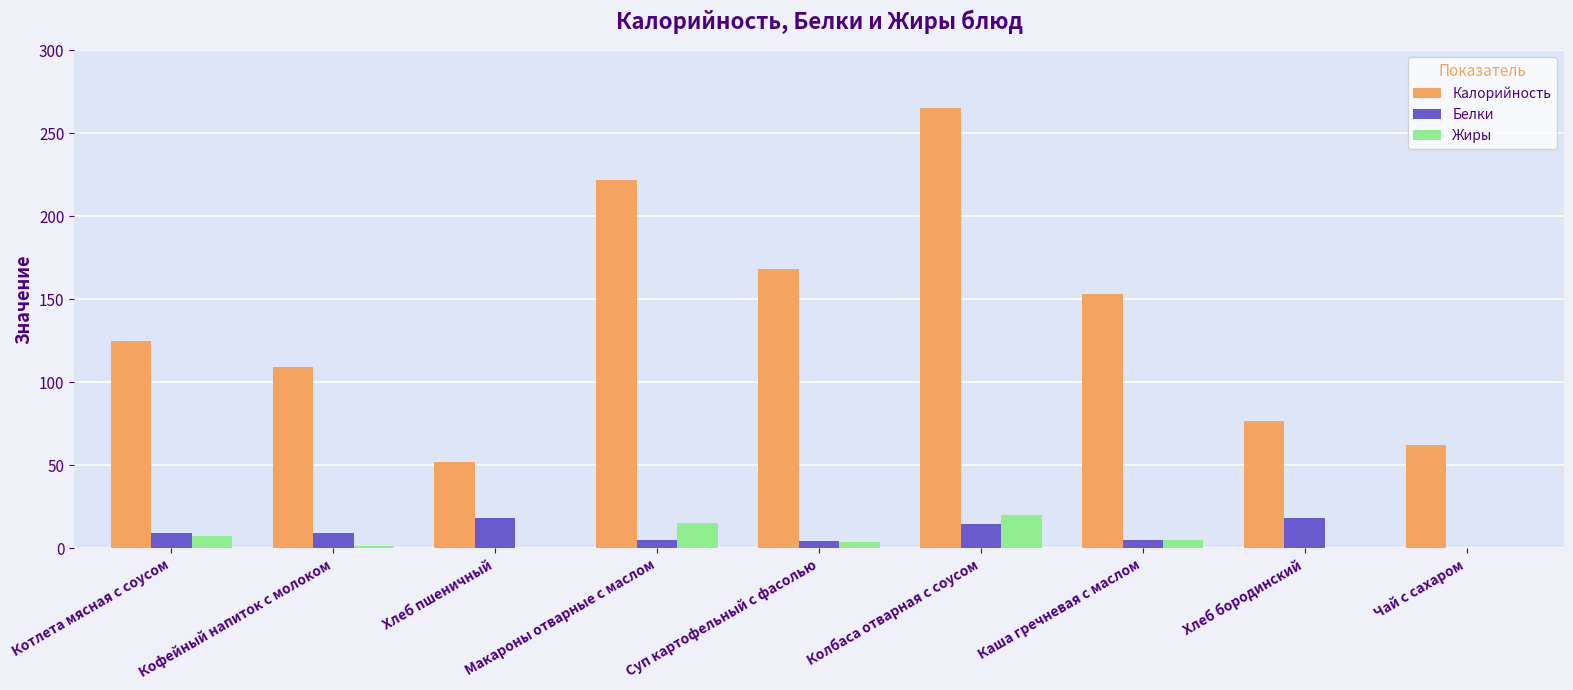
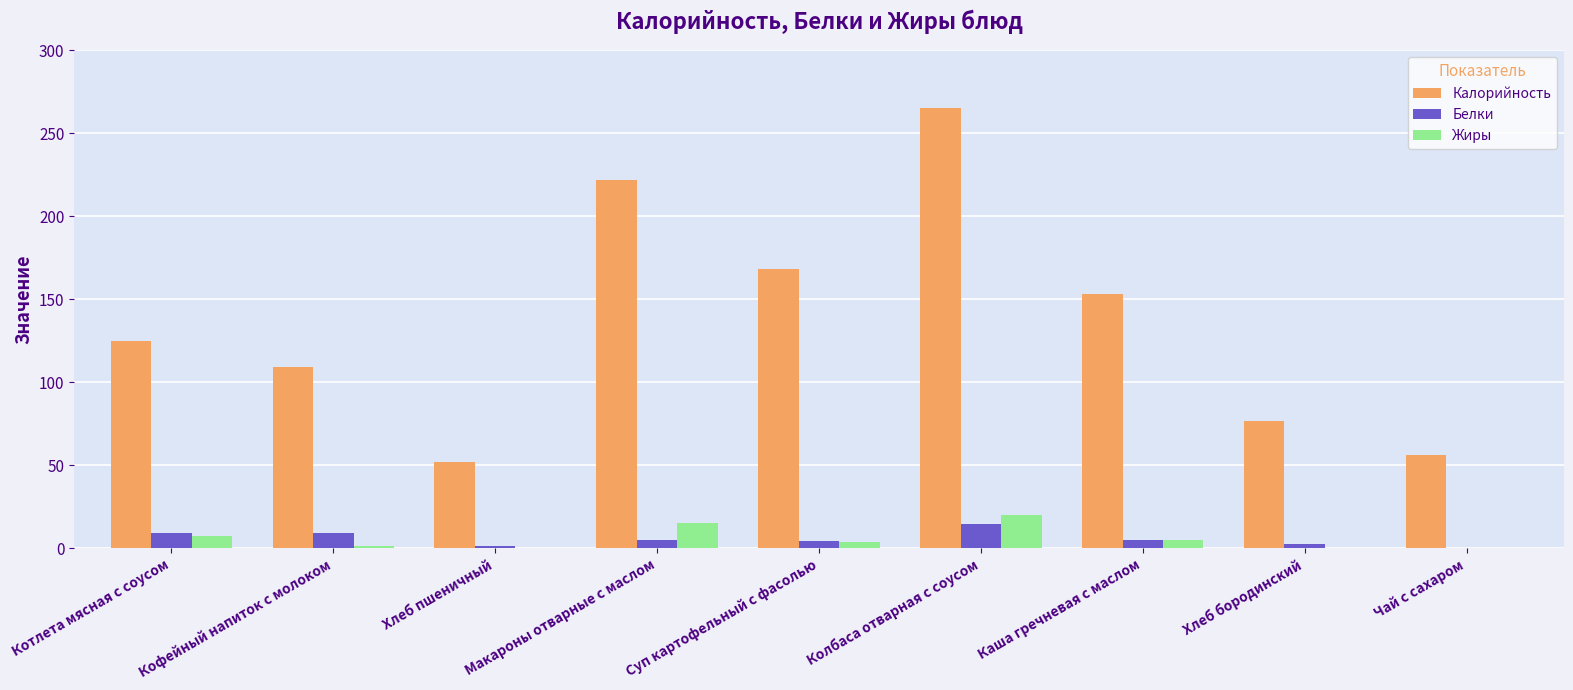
  {
    "Калорийность": {
      "Котлета мясная с соусом": 125,
      "Кофейный напиток с молоком": 109,
      "Хлеб пшеничный": 52,
      "Макароны отварные с маслом": 222,
      "Суп картофельный с фасолью": 168,
      "Колбаса отварная с соусом": 265,
      "Каша гречневая с маслом": 153,
      "Хлеб бородинский": 77,
-     "Чай с сахаром": 62
+     "Чай с сахаром": 56
    },
    "Белки": {
      "Котлета мясная с соусом": 9,
      "Кофейный напиток с молоком": 9,
-     "Хлеб пшеничный": 18,
+     "Хлеб пшеничный": 2,
      "Макароны отварные с маслом": 5,
      "Суп картофельный с фасолью": 4,
      "Колбаса отварная с соусом": 14,
      "Каша гречневая с маслом": 5,
-     "Хлеб бородинский": 18
+     "Хлеб бородинский": 2
    },
    "Жиры": {
      "Котлета мясная с соусом": 8,
      "Кофейный напиток с молоком": 2,
      "Хлеб пшеничный": 0,
      "Макароны отварные с маслом": 16,
      "Суп картофельный с фасолью": 4,
      "Колбаса отварная с соусом": 20,
      "Каша гречневая с маслом": 5,
      "Чай с сахаром": 0
    }
  }
